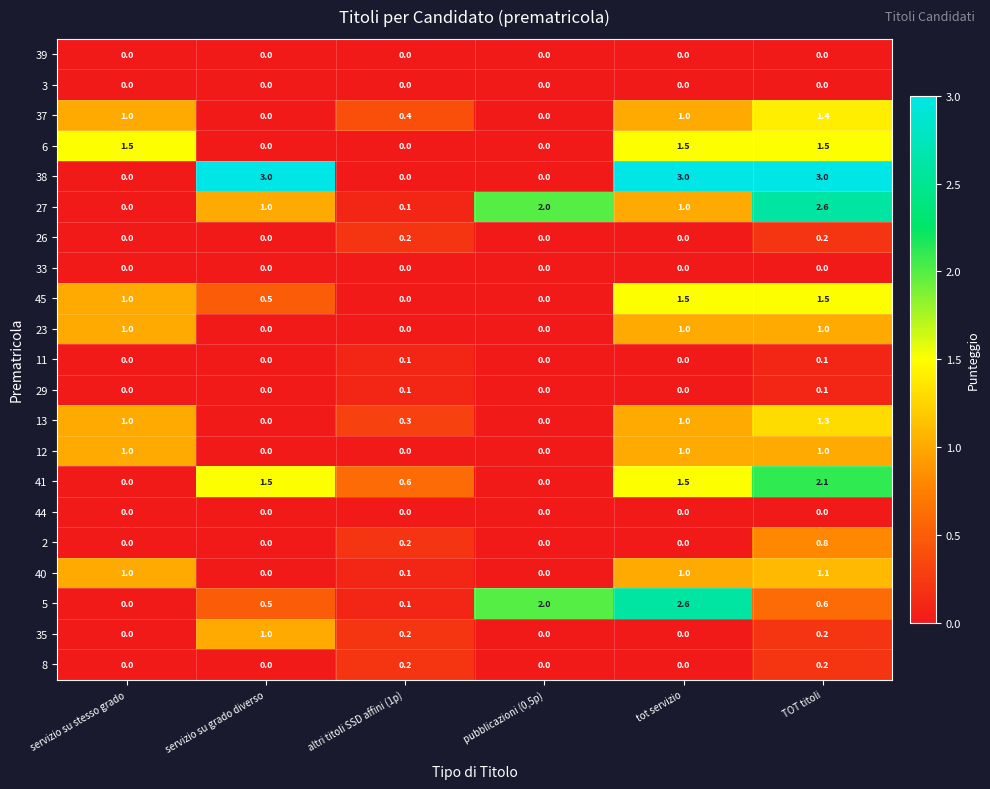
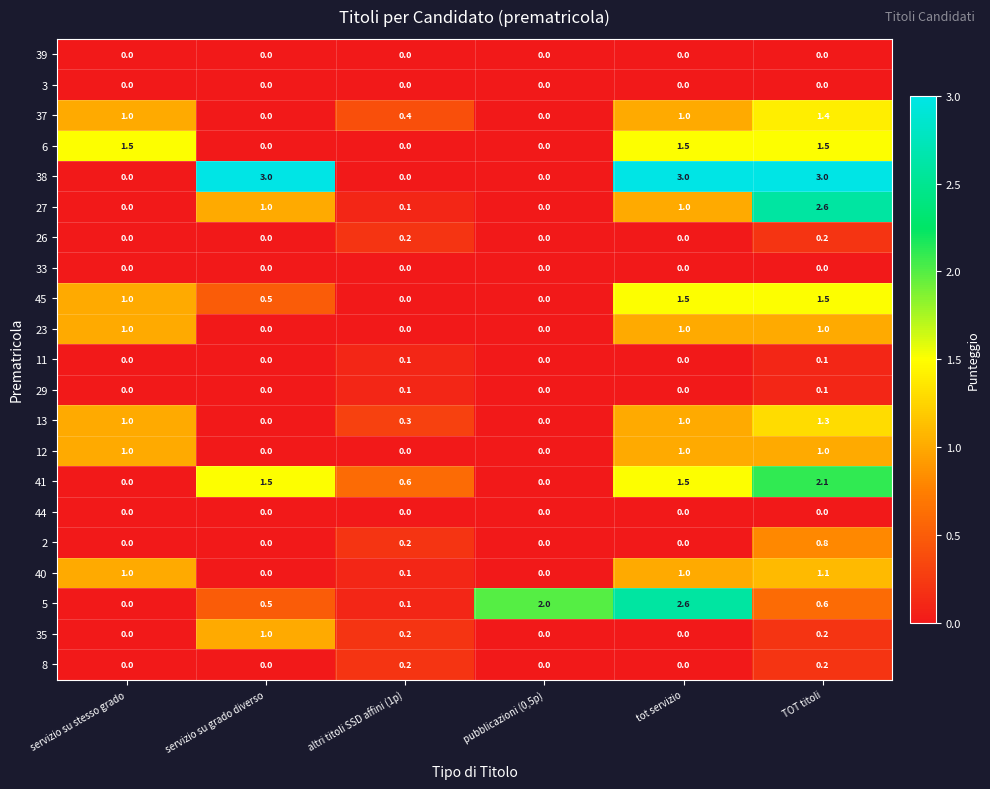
  {
    "39": {
      "servizio su stesso grado": 0.0,
      "servizio su grado diverso": 0.0,
      "altri titoli SSD affini (1p)": 0.0,
      "pubblicazioni (0,5p)": 0.0,
      "tot servizio": 0.0,
      "TOT titoli": 0.0
    },
    "3": {
      "servizio su stesso grado": 0.0,
      "servizio su grado diverso": 0.0,
      "altri titoli SSD affini (1p)": 0.0,
      "pubblicazioni (0,5p)": 0.0,
      "tot servizio": 0.0,
      "TOT titoli": 0.0
    },
    "37": {
      "servizio su stesso grado": 1.0,
      "servizio su grado diverso": 0.0,
      "altri titoli SSD affini (1p)": 0.4,
      "pubblicazioni (0,5p)": 0.0,
      "tot servizio": 1.0,
      "TOT titoli": 1.4
    },
    "6": {
      "servizio su stesso grado": 1.5,
      "servizio su grado diverso": 0.0,
      "altri titoli SSD affini (1p)": 0.0,
      "pubblicazioni (0,5p)": 0.0,
      "tot servizio": 1.5,
      "TOT titoli": 1.5
    },
    "38": {
      "servizio su stesso grado": 0.0,
      "servizio su grado diverso": 3.0,
      "altri titoli SSD affini (1p)": 0.0,
      "pubblicazioni (0,5p)": 0.0,
      "tot servizio": 3.0,
      "TOT titoli": 3.0
    },
    "27": {
      "servizio su stesso grado": 0.0,
      "servizio su grado diverso": 1.0,
      "altri titoli SSD affini (1p)": 0.1,
-     "pubblicazioni (0,5p)": 2.0,
+     "pubblicazioni (0,5p)": 0.0,
      "tot servizio": 1.0,
      "TOT titoli": 2.6
    },
    "26": {
      "servizio su stesso grado": 0.0,
      "servizio su grado diverso": 0.0,
      "altri titoli SSD affini (1p)": 0.2,
      "pubblicazioni (0,5p)": 0.0,
      "tot servizio": 0.0,
      "TOT titoli": 0.2
    },
    "33": {
      "servizio su stesso grado": 0.0,
      "servizio su grado diverso": 0.0,
      "altri titoli SSD affini (1p)": 0.0,
      "pubblicazioni (0,5p)": 0.0,
      "tot servizio": 0.0,
      "TOT titoli": 0.0
    },
    "45": {
      "servizio su stesso grado": 1.0,
      "servizio su grado diverso": 0.5,
      "altri titoli SSD affini (1p)": 0.0,
      "pubblicazioni (0,5p)": 0.0,
      "tot servizio": 1.5,
      "TOT titoli": 1.5
    },
    "23": {
      "servizio su stesso grado": 1.0,
      "servizio su grado diverso": 0.0,
      "altri titoli SSD affini (1p)": 0.0,
      "pubblicazioni (0,5p)": 0.0,
      "tot servizio": 1.0,
      "TOT titoli": 1.0
    },
    "11": {
      "servizio su stesso grado": 0.0,
      "servizio su grado diverso": 0.0,
      "altri titoli SSD affini (1p)": 0.1,
      "pubblicazioni (0,5p)": 0.0,
      "tot servizio": 0.0,
      "TOT titoli": 0.1
    },
    "29": {
      "servizio su stesso grado": 0.0,
      "servizio su grado diverso": 0.0,
      "altri titoli SSD affini (1p)": 0.1,
      "pubblicazioni (0,5p)": 0.0,
      "tot servizio": 0.0,
      "TOT titoli": 0.1
    },
    "13": {
      "servizio su stesso grado": 1.0,
      "servizio su grado diverso": 0.0,
      "altri titoli SSD affini (1p)": 0.3,
      "pubblicazioni (0,5p)": 0.0,
      "tot servizio": 1.0,
      "TOT titoli": 1.3
    },
    "12": {
      "servizio su stesso grado": 1.0,
      "servizio su grado diverso": 0.0,
      "altri titoli SSD affini (1p)": 0.0,
      "pubblicazioni (0,5p)": 0.0,
      "tot servizio": 1.0,
      "TOT titoli": 1.0
    },
    "41": {
      "servizio su stesso grado": 0.0,
      "servizio su grado diverso": 1.5,
      "altri titoli SSD affini (1p)": 0.6,
      "pubblicazioni (0,5p)": 0.0,
      "tot servizio": 1.5,
      "TOT titoli": 2.1
    },
    "44": {
      "servizio su stesso grado": 0.0,
      "servizio su grado diverso": 0.0,
      "altri titoli SSD affini (1p)": 0.0,
      "pubblicazioni (0,5p)": 0.0,
      "tot servizio": 0.0,
      "TOT titoli": 0.0
    },
    "2": {
      "servizio su stesso grado": 0.0,
      "servizio su grado diverso": 0.0,
      "altri titoli SSD affini (1p)": 0.2,
      "pubblicazioni (0,5p)": 0.0,
      "tot servizio": 0.0,
      "TOT titoli": 0.8
    },
    "40": {
      "servizio su stesso grado": 1.0,
      "servizio su grado diverso": 0.0,
      "altri titoli SSD affini (1p)": 0.1,
      "pubblicazioni (0,5p)": 0.0,
      "tot servizio": 1.0,
      "TOT titoli": 1.1
    },
    "5": {
      "servizio su stesso grado": 0.0,
      "servizio su grado diverso": 0.5,
      "altri titoli SSD affini (1p)": 0.1,
      "pubblicazioni (0,5p)": 2.0,
      "tot servizio": 2.6,
      "TOT titoli": 0.6
    },
    "35": {
      "servizio su stesso grado": 0.0,
      "servizio su grado diverso": 1.0,
      "altri titoli SSD affini (1p)": 0.2,
      "pubblicazioni (0,5p)": 0.0,
      "tot servizio": 0.0,
      "TOT titoli": 0.2
    },
    "8": {
      "servizio su stesso grado": 0.0,
      "servizio su grado diverso": 0.0,
      "altri titoli SSD affini (1p)": 0.2,
      "pubblicazioni (0,5p)": 0.0,
      "tot servizio": 0.0,
      "TOT titoli": 0.2
    }
  }
